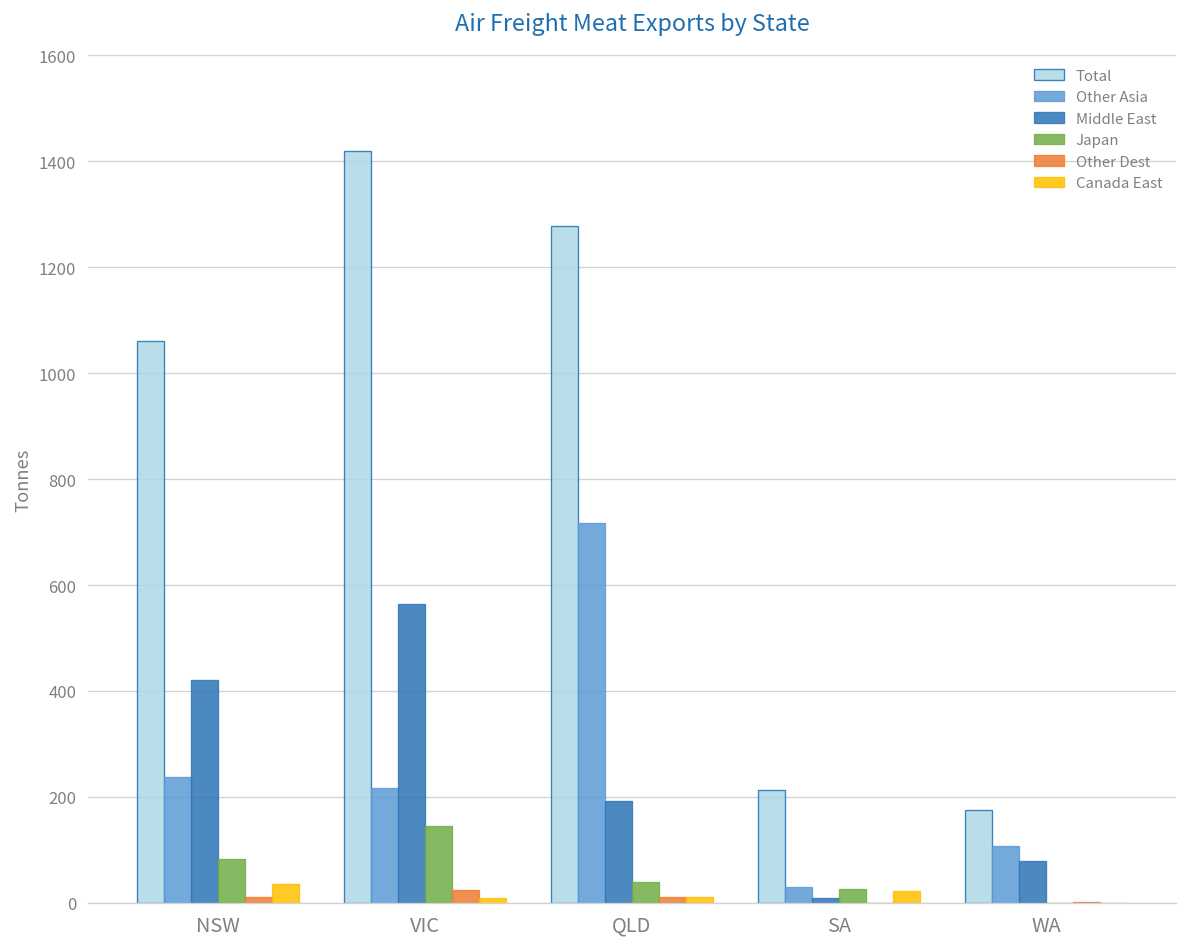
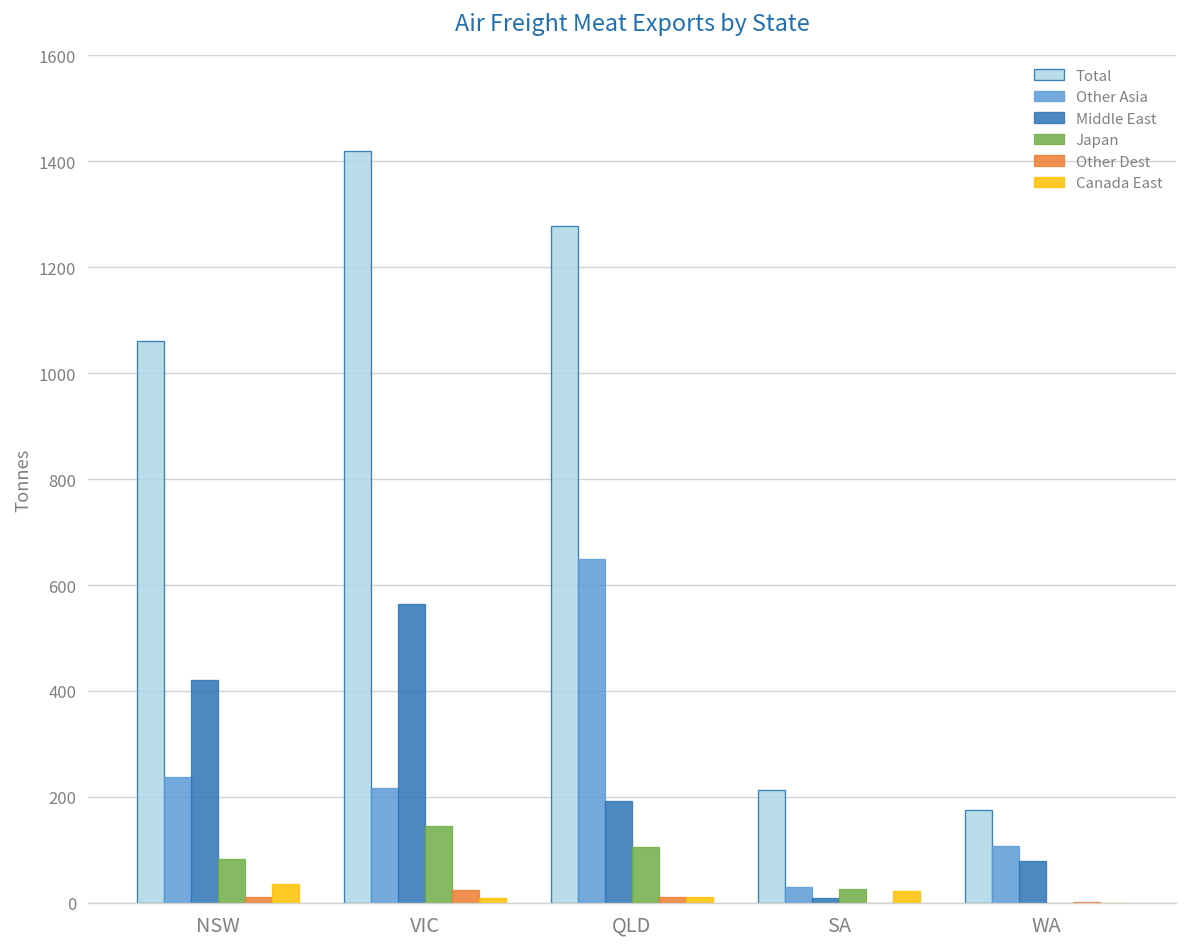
  {
    "Total": {
      "NSW": 1060,
      "VIC": 1420,
      "QLD": 1280,
      "SA": 210,
      "WA": 180
    },
    "Other Asia": {
      "NSW": 240,
      "VIC": 220,
-     "QLD": 720,
+     "QLD": 650,
      "SA": 30,
      "WA": 110
    },
    "Middle East": {
      "NSW": 420,
      "VIC": 560,
      "QLD": 190,
      "SA": 10,
      "WA": 80
    },
    "Japan": {
      "NSW": 80,
      "VIC": 150,
-     "QLD": 40,
+     "QLD": 100,
      "SA": 30,
      "WA": 0
    },
    "Other Dest": {
      "NSW": 10,
      "VIC": 20,
      "QLD": 10
    },
    "Canada East": {
      "NSW": 40,
      "VIC": 10,
      "QLD": 10,
      "SA": 20,
      "WA": 0
    }
  }
